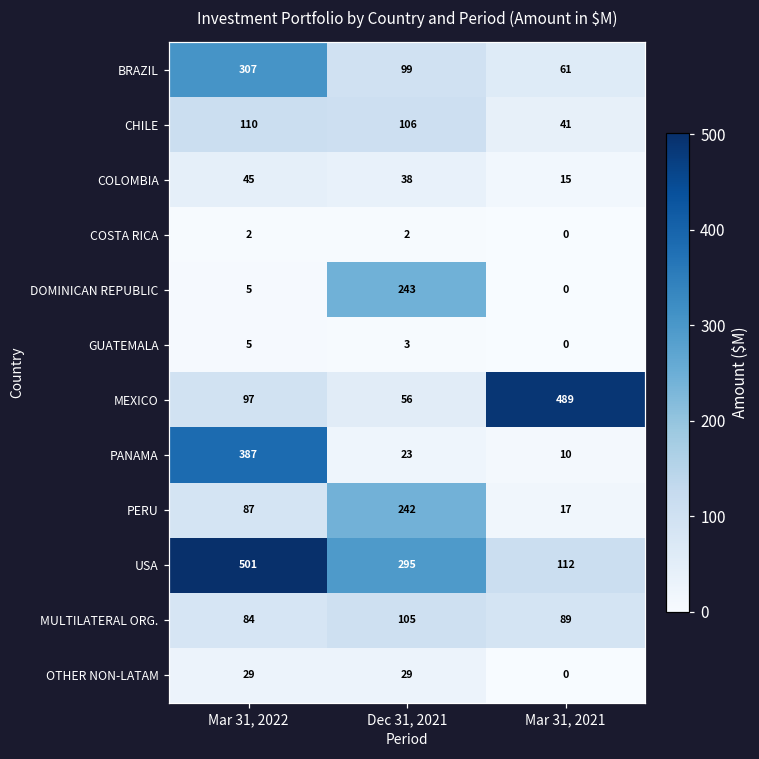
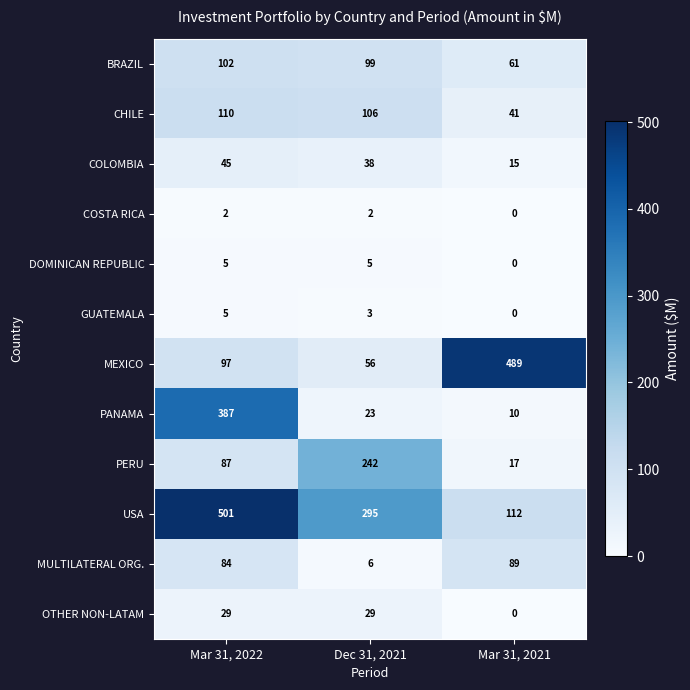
  {
    "BRAZIL": {
-     "Mar 31, 2022": 307,
+     "Mar 31, 2022": 102,
      "Dec 31, 2021": 99,
      "Mar 31, 2021": 61
    },
    "CHILE": {
      "Mar 31, 2022": 110,
      "Dec 31, 2021": 106,
      "Mar 31, 2021": 41
    },
    "COLOMBIA": {
      "Mar 31, 2022": 45,
      "Dec 31, 2021": 38,
      "Mar 31, 2021": 15
    },
    "COSTA RICA": {
      "Mar 31, 2022": 2,
      "Dec 31, 2021": 2,
      "Mar 31, 2021": 0
    },
    "DOMINICAN REPUBLIC": {
      "Mar 31, 2022": 5,
-     "Dec 31, 2021": 243,
+     "Dec 31, 2021": 5,
      "Mar 31, 2021": 0
    },
    "GUATEMALA": {
      "Mar 31, 2022": 5,
      "Dec 31, 2021": 3,
      "Mar 31, 2021": 0
    },
    "MEXICO": {
      "Mar 31, 2022": 97,
      "Dec 31, 2021": 56,
      "Mar 31, 2021": 489
    },
    "PANAMA": {
      "Mar 31, 2022": 387,
      "Dec 31, 2021": 23,
      "Mar 31, 2021": 10
    },
    "PERU": {
      "Mar 31, 2022": 87,
      "Dec 31, 2021": 242,
      "Mar 31, 2021": 17
    },
    "USA": {
      "Mar 31, 2022": 501,
      "Dec 31, 2021": 295,
      "Mar 31, 2021": 112
    },
    "MULTILATERAL ORG.": {
      "Mar 31, 2022": 84,
-     "Dec 31, 2021": 105,
+     "Dec 31, 2021": 6,
      "Mar 31, 2021": 89
    },
    "OTHER NON-LATAM": {
      "Mar 31, 2022": 29,
      "Dec 31, 2021": 29,
      "Mar 31, 2021": 0
    }
  }
